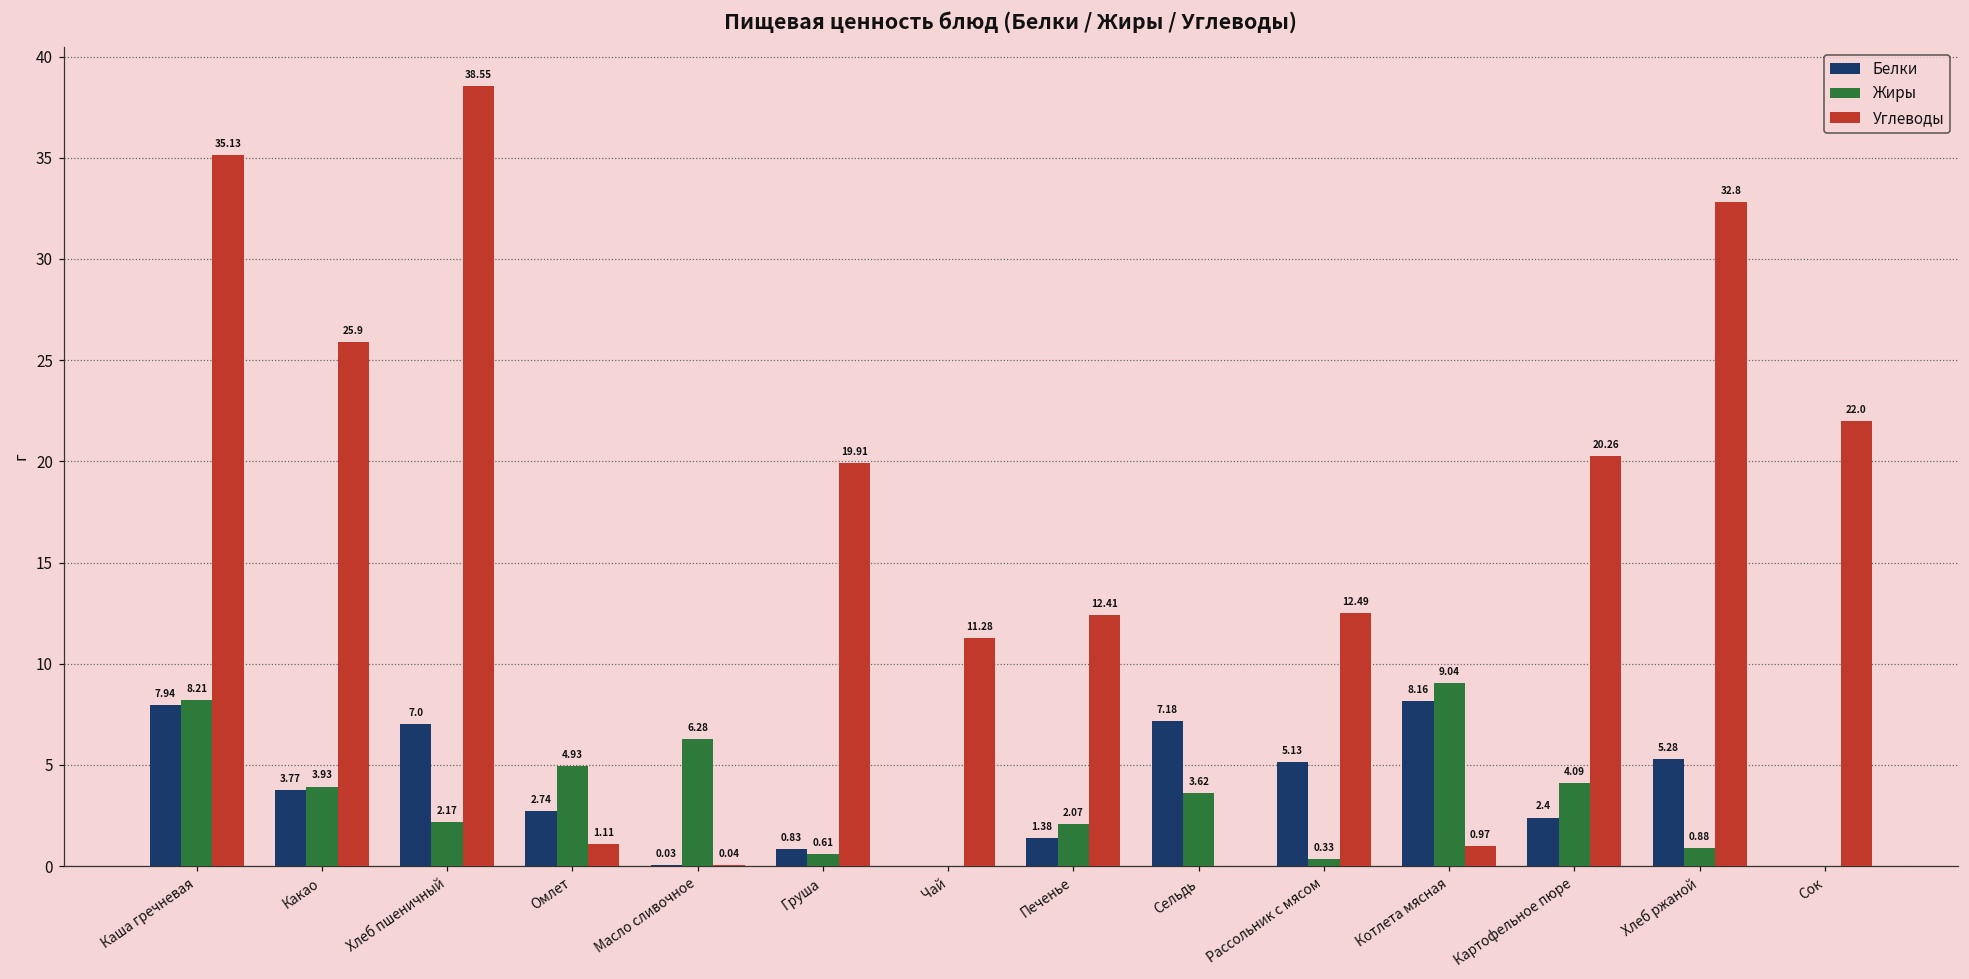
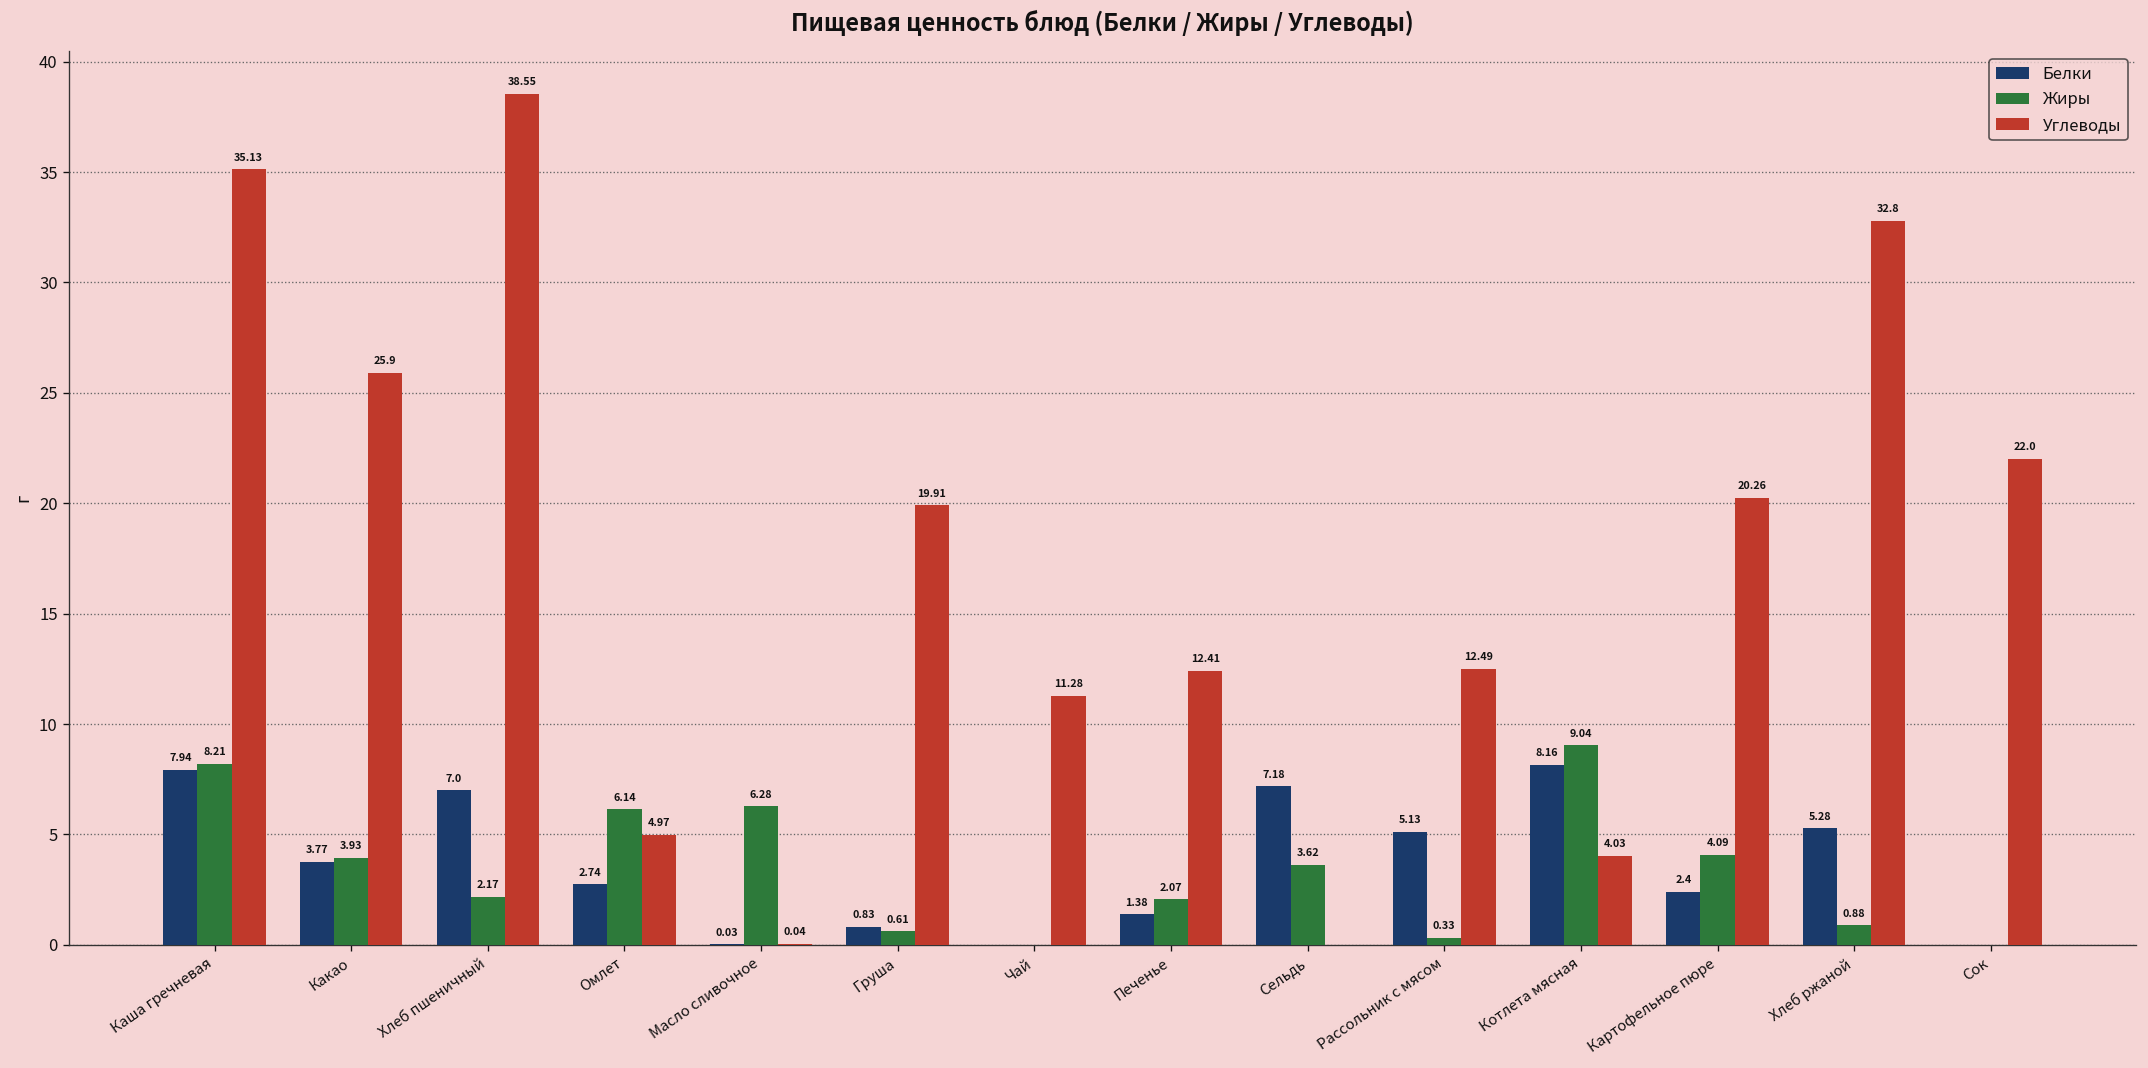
  {
    "Белки": {
      "Каша гречневая": 7.94,
      "Какао": 3.77,
      "Хлеб пшеничный": 7.0,
      "Омлет": 2.74,
      "Масло сливочное": 0.03,
      "Груша": 0.83,
      "Печенье": 1.38,
      "Сельдь": 7.18,
      "Рассольник с мясом": 5.13,
      "Котлета мясная": 8.16,
      "Картофельное пюре": 2.4,
      "Хлеб ржаной": 5.28
    },
    "Жиры": {
      "Каша гречневая": 8.21,
      "Какао": 3.93,
      "Хлеб пшеничный": 2.17,
-     "Омлет": 4.93,
+     "Омлет": 6.14,
      "Масло сливочное": 6.28,
      "Груша": 0.61,
      "Печенье": 2.07,
      "Сельдь": 3.62,
      "Рассольник с мясом": 0.33,
      "Котлета мясная": 9.04,
      "Картофельное пюре": 4.09,
      "Хлеб ржаной": 0.88
    },
    "Углеводы": {
      "Каша гречневая": 35.13,
      "Какао": 25.9,
      "Хлеб пшеничный": 38.55,
-     "Омлет": 1.11,
+     "Омлет": 4.97,
      "Масло сливочное": 0.04,
      "Груша": 19.91,
      "Чай": 11.28,
      "Печенье": 12.41,
      "Рассольник с мясом": 12.49,
-     "Котлета мясная": 0.97,
+     "Котлета мясная": 4.03,
      "Картофельное пюре": 20.26,
      "Хлеб ржаной": 32.8,
      "Сок": 22.0
    }
  }
